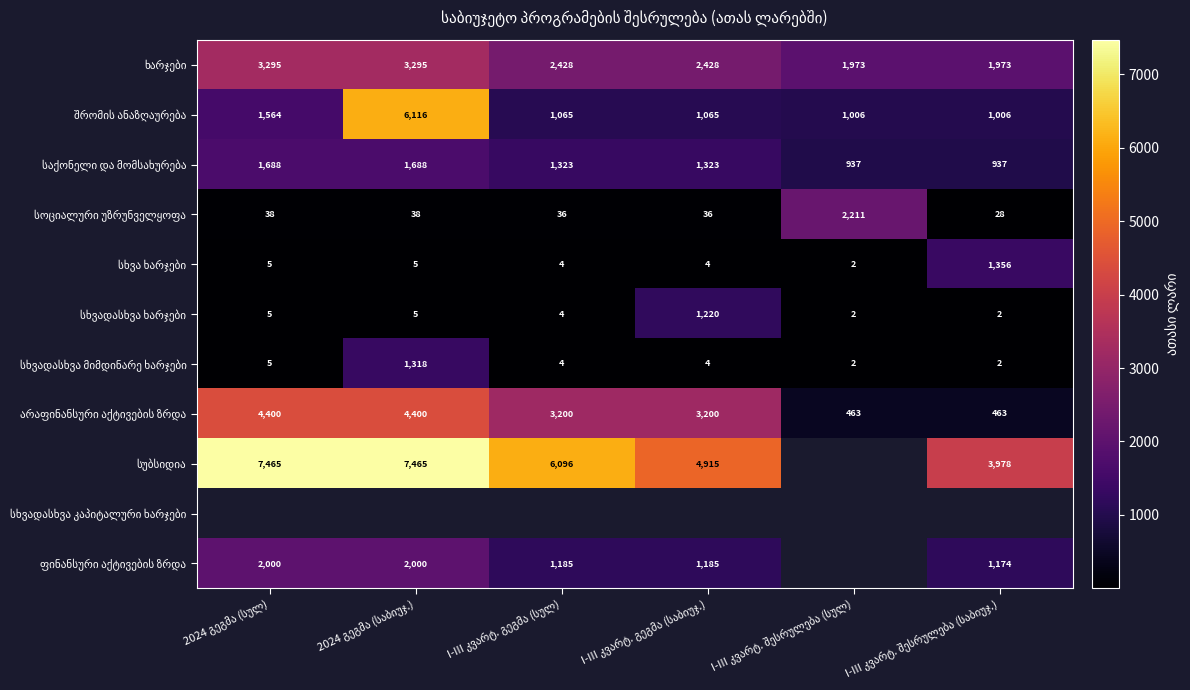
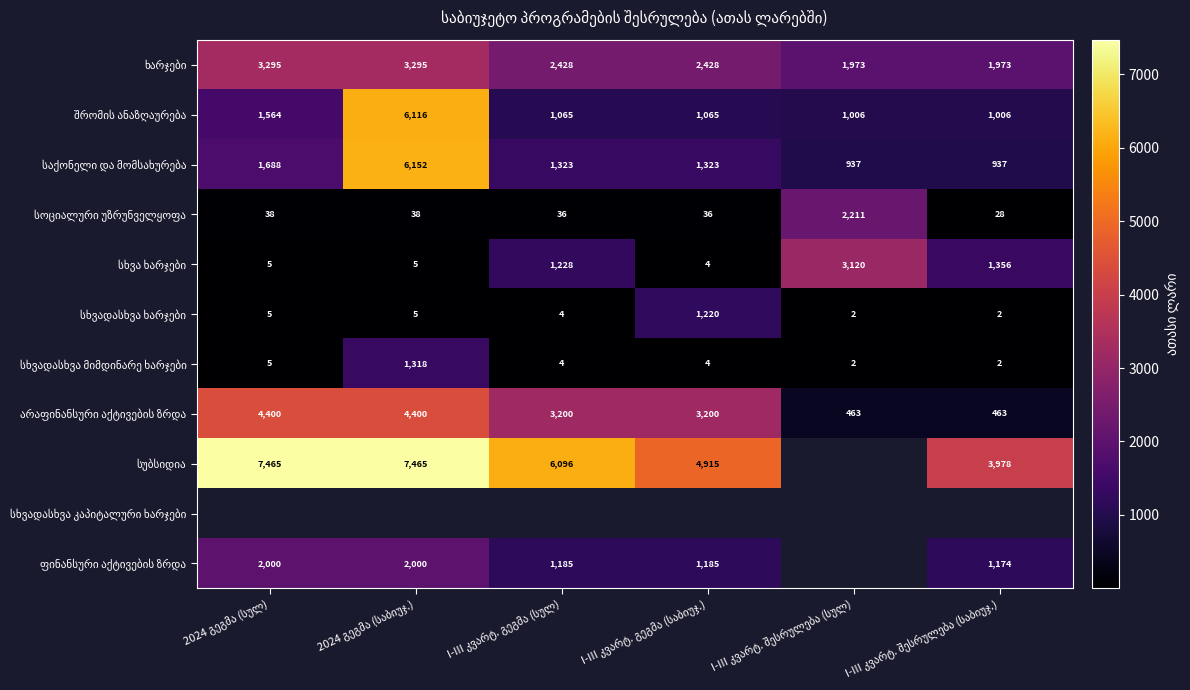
  {
    "ხარჯები": {
      "2024 გეგმა (სულ)": "3,295",
      "2024 გეგმა (საბიუჯ.)": "3,295",
      "I-III კვარტ. გეგმა (სულ)": "2,428",
      "I-III კვარტ. გეგმა (საბიუჯ.)": "2,428",
      "I-III კვარტ. შესრულება (სულ)": "1,973",
      "I-III კვარტ. შესრულება (საბიუჯ.)": "1,973"
    },
    "შრომის ანაზღაურება": {
      "2024 გეგმა (სულ)": "1,564",
      "2024 გეგმა (საბიუჯ.)": "6,116",
      "I-III კვარტ. გეგმა (სულ)": "1,065",
      "I-III კვარტ. გეგმა (საბიუჯ.)": "1,065",
      "I-III კვარტ. შესრულება (სულ)": "1,006",
      "I-III კვარტ. შესრულება (საბიუჯ.)": "1,006"
    },
    "საქონელი და მომსახურება": {
      "2024 გეგმა (სულ)": "1,688",
-     "2024 გეგმა (საბიუჯ.)": "1,688",
+     "2024 გეგმა (საბიუჯ.)": "6,152",
      "I-III კვარტ. გეგმა (სულ)": "1,323",
      "I-III კვარტ. გეგმა (საბიუჯ.)": "1,323",
      "I-III კვარტ. შესრულება (სულ)": "937",
      "I-III კვარტ. შესრულება (საბიუჯ.)": "937"
    },
    "სოციალური უზრუნველყოფა": {
      "2024 გეგმა (სულ)": "38",
      "2024 გეგმა (საბიუჯ.)": "38",
      "I-III კვარტ. გეგმა (სულ)": "36",
      "I-III კვარტ. გეგმა (საბიუჯ.)": "36",
      "I-III კვარტ. შესრულება (სულ)": "2,211",
      "I-III კვარტ. შესრულება (საბიუჯ.)": "28"
    },
    "სხვა ხარჯები": {
      "2024 გეგმა (სულ)": "5",
      "2024 გეგმა (საბიუჯ.)": "5",
-     "I-III კვარტ. გეგმა (სულ)": "4",
+     "I-III კვარტ. გეგმა (სულ)": "1,228",
      "I-III კვარტ. გეგმა (საბიუჯ.)": "4",
-     "I-III კვარტ. შესრულება (სულ)": "2",
+     "I-III კვარტ. შესრულება (სულ)": "3,120",
      "I-III კვარტ. შესრულება (საბიუჯ.)": "1,356"
    },
    "სხვადასხვა ხარჯები": {
      "2024 გეგმა (სულ)": "5",
      "2024 გეგმა (საბიუჯ.)": "5",
      "I-III კვარტ. გეგმა (სულ)": "4",
      "I-III კვარტ. გეგმა (საბიუჯ.)": "1,220",
      "I-III კვარტ. შესრულება (სულ)": "2",
      "I-III კვარტ. შესრულება (საბიუჯ.)": "2"
    },
    "სხვადასხვა მიმდინარე ხარჯები": {
      "2024 გეგმა (სულ)": "5",
      "2024 გეგმა (საბიუჯ.)": "1,318",
      "I-III კვარტ. გეგმა (სულ)": "4",
      "I-III კვარტ. გეგმა (საბიუჯ.)": "4",
      "I-III კვარტ. შესრულება (სულ)": "2",
      "I-III კვარტ. შესრულება (საბიუჯ.)": "2"
    },
    "არაფინანსური აქტივების ზრდა": {
      "2024 გეგმა (სულ)": "4,400",
      "2024 გეგმა (საბიუჯ.)": "4,400",
      "I-III კვარტ. გეგმა (სულ)": "3,200",
      "I-III კვარტ. გეგმა (საბიუჯ.)": "3,200",
      "I-III კვარტ. შესრულება (სულ)": "463",
      "I-III კვარტ. შესრულება (საბიუჯ.)": "463"
    },
    "სუბსიდია": {
      "2024 გეგმა (სულ)": "7,465",
      "2024 გეგმა (საბიუჯ.)": "7,465",
      "I-III კვარტ. გეგმა (სულ)": "6,096",
      "I-III კვარტ. გეგმა (საბიუჯ.)": "4,915",
      "I-III კვარტ. შესრულება (საბიუჯ.)": "3,978"
    },
    "ფინანსური აქტივების ზრდა": {
      "2024 გეგმა (სულ)": "2,000",
      "2024 გეგმა (საბიუჯ.)": "2,000",
      "I-III კვარტ. გეგმა (სულ)": "1,185",
      "I-III კვარტ. გეგმა (საბიუჯ.)": "1,185",
      "I-III კვარტ. შესრულება (საბიუჯ.)": "1,174"
    }
  }
